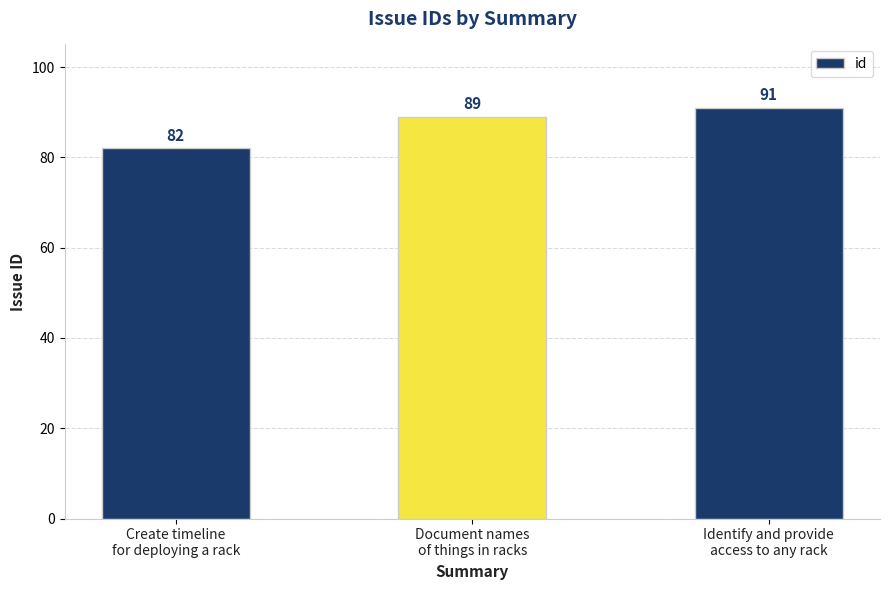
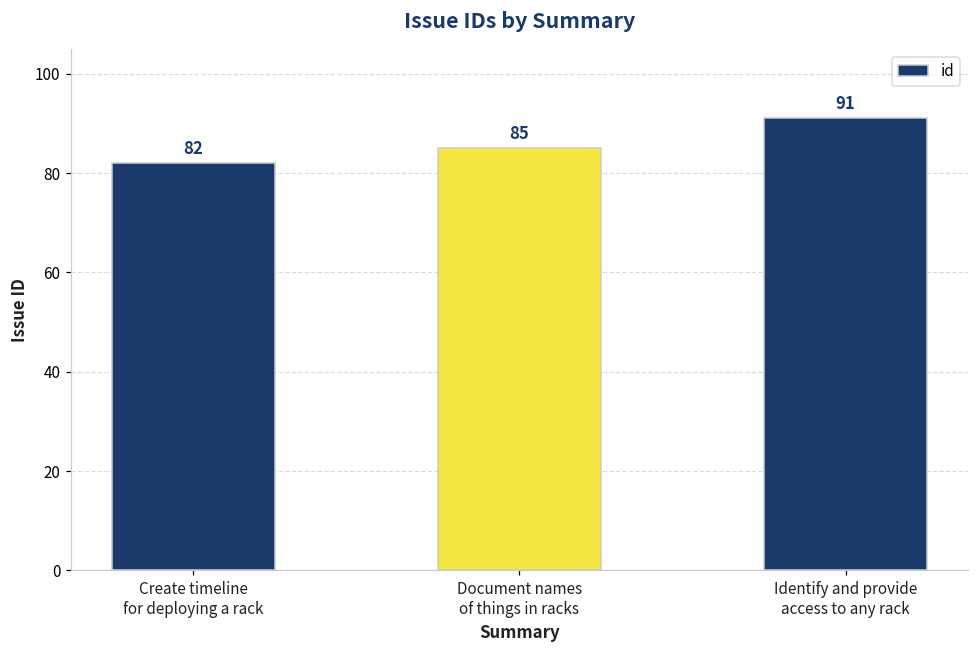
  {
    "Create timeline for deploying a rack": 82,
-   "Document names of things in racks": 89,
+   "Document names of things in racks": 85,
    "Identify and provide access to any rack": 91
  }
